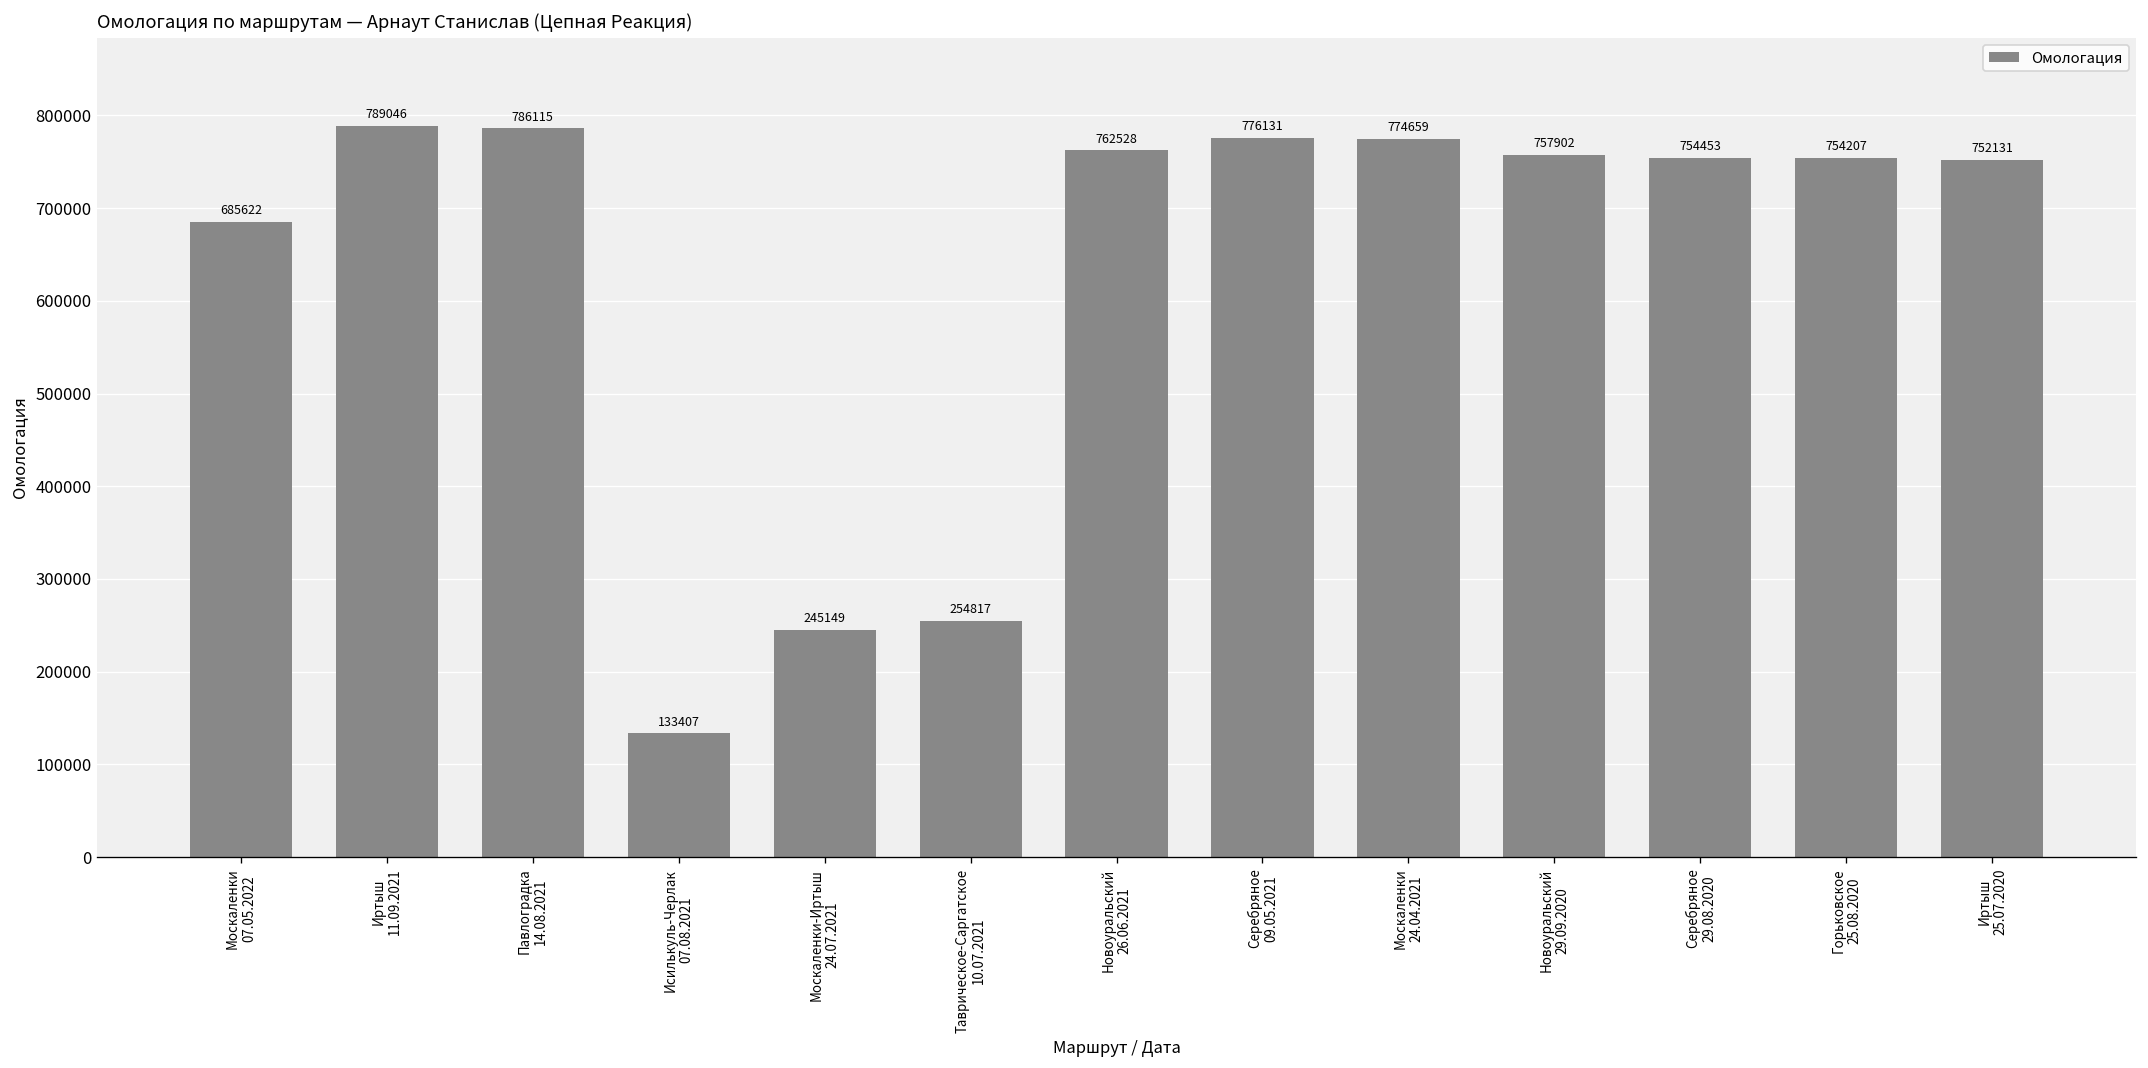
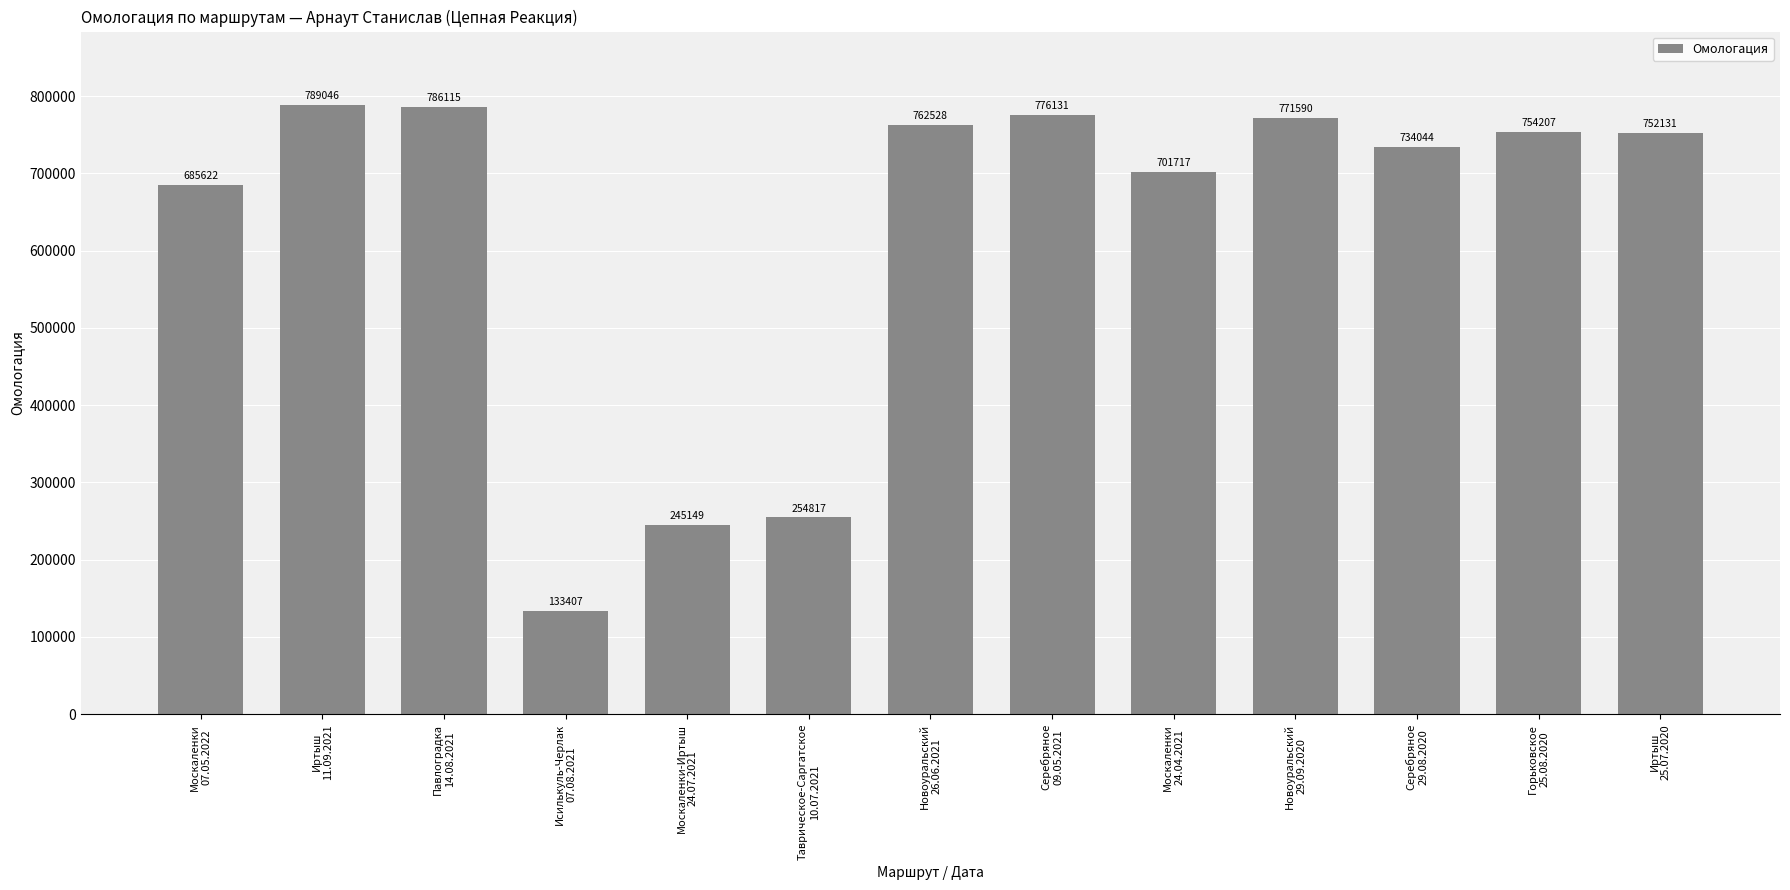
  {
    "Москаленки 07.05.2022": 685622,
    "Иртыш 11.09.2021": 789046,
    "Павлоградка 14.08.2021": 786115,
    "Исилькуль-Черлак 07.08.2021": 133407,
    "Москаленки-Иртыш 24.07.2021": 245149,
    "Таврическое-Саргатское 10.07.2021": 254817,
    "Новоуральский 26.06.2021": 762528,
    "Серебряное 09.05.2021": 776131,
-   "Москаленки 24.04.2021": 774659,
-   "Новоуральский 29.09.2020": 757902,
-   "Серебряное 29.08.2020": 754453,
+   "Москаленки 24.04.2021": 701717,
+   "Новоуральский 29.09.2020": 771590,
+   "Серебряное 29.08.2020": 734044,
    "Горьковское 25.08.2020": 754207,
    "Иртыш 25.07.2020": 752131
  }
